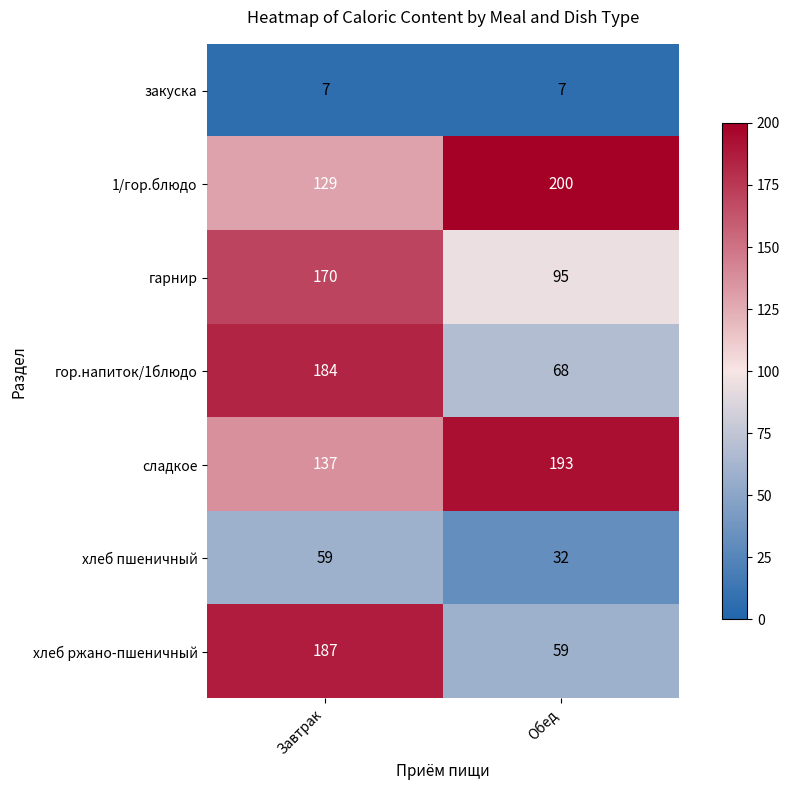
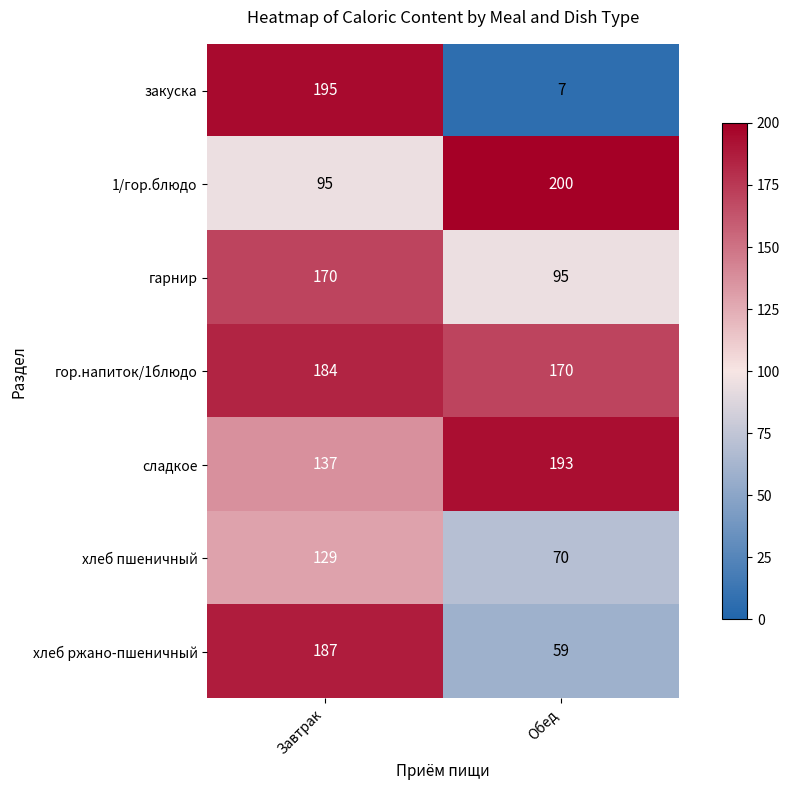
  {
    "закуска": {
-     "Завтрак": 7,
+     "Завтрак": 195,
      "Обед": 7
    },
    "1/гор.блюдо": {
-     "Завтрак": 129,
+     "Завтрак": 95,
      "Обед": 200
    },
    "гарнир": {
      "Завтрак": 170,
      "Обед": 95
    },
    "гор.напиток/1блюдо": {
      "Завтрак": 184,
-     "Обед": 68
+     "Обед": 170
    },
    "сладкое": {
      "Завтрак": 137,
      "Обед": 193
    },
    "хлеб пшеничный": {
-     "Завтрак": 59,
-     "Обед": 32
+     "Завтрак": 129,
+     "Обед": 70
    },
    "хлеб ржано-пшеничный": {
      "Завтрак": 187,
      "Обед": 59
    }
  }
